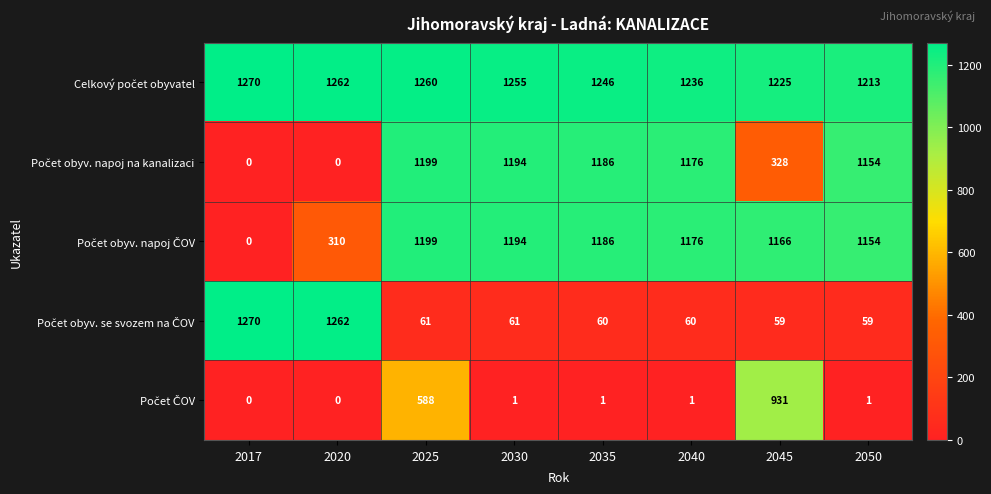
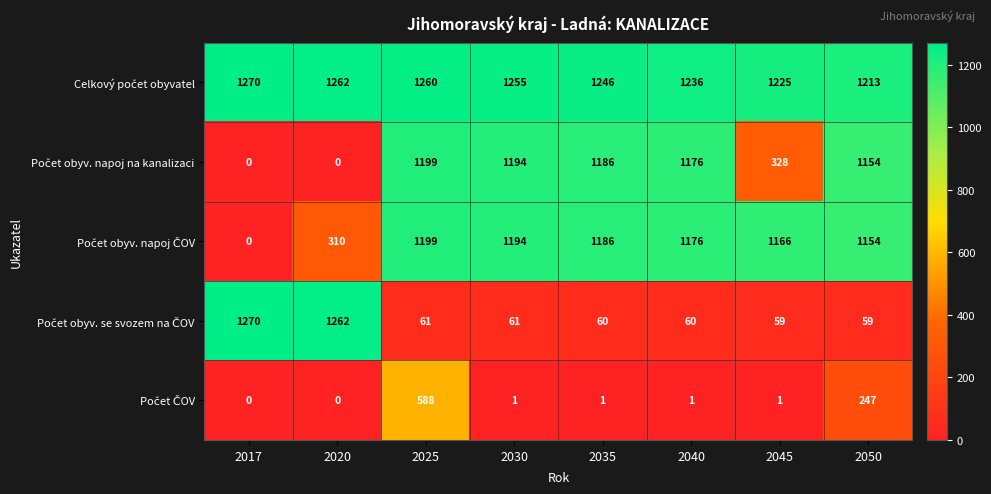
  {
    "Celkový počet obyvatel": {
      "2017": 1270,
      "2020": 1262,
      "2025": 1260,
      "2030": 1255,
      "2035": 1246,
      "2040": 1236,
      "2045": 1225,
      "2050": 1213
    },
    "Počet obyv. napoj na kanalizaci": {
      "2017": 0,
      "2020": 0,
      "2025": 1199,
      "2030": 1194,
      "2035": 1186,
      "2040": 1176,
      "2045": 328,
      "2050": 1154
    },
    "Počet obyv. napoj ČOV": {
      "2017": 0,
      "2020": 310,
      "2025": 1199,
      "2030": 1194,
      "2035": 1186,
      "2040": 1176,
      "2045": 1166,
      "2050": 1154
    },
    "Počet obyv. se svozem na ČOV": {
      "2017": 1270,
      "2020": 1262,
      "2025": 61,
      "2030": 61,
      "2035": 60,
      "2040": 60,
      "2045": 59,
      "2050": 59
    },
    "Počet ČOV": {
      "2017": 0,
      "2020": 0,
      "2025": 588,
      "2030": 1,
      "2035": 1,
      "2040": 1,
-     "2045": 931,
-     "2050": 1
+     "2045": 1,
+     "2050": 247
    }
  }
